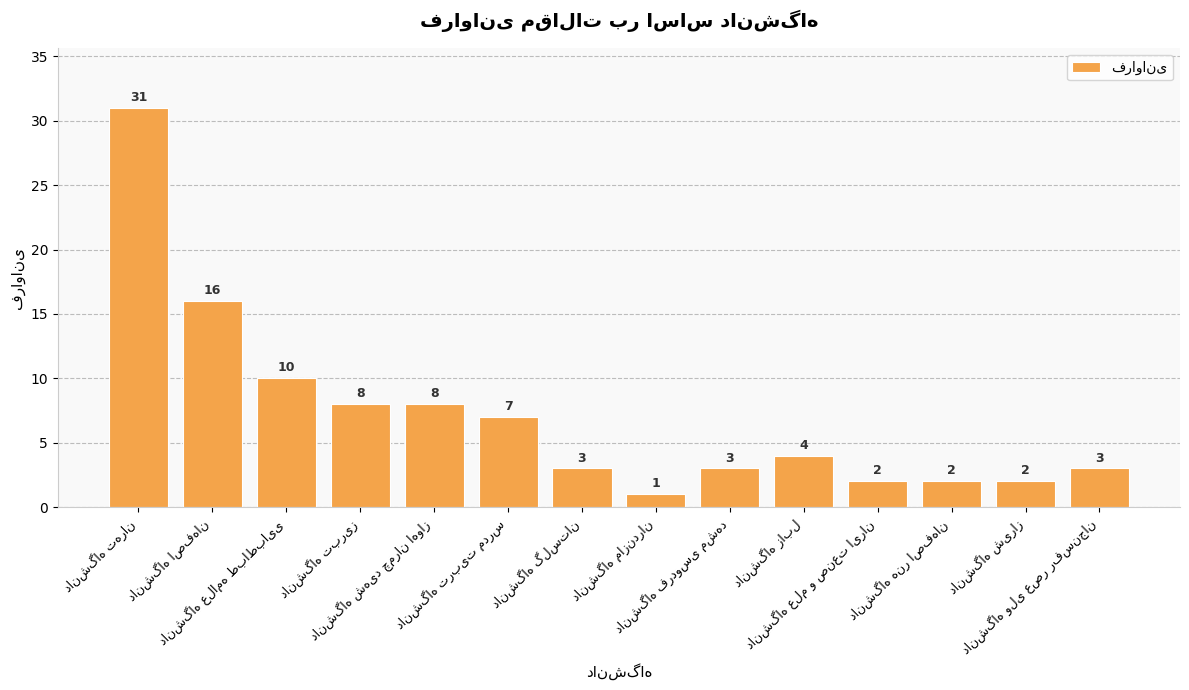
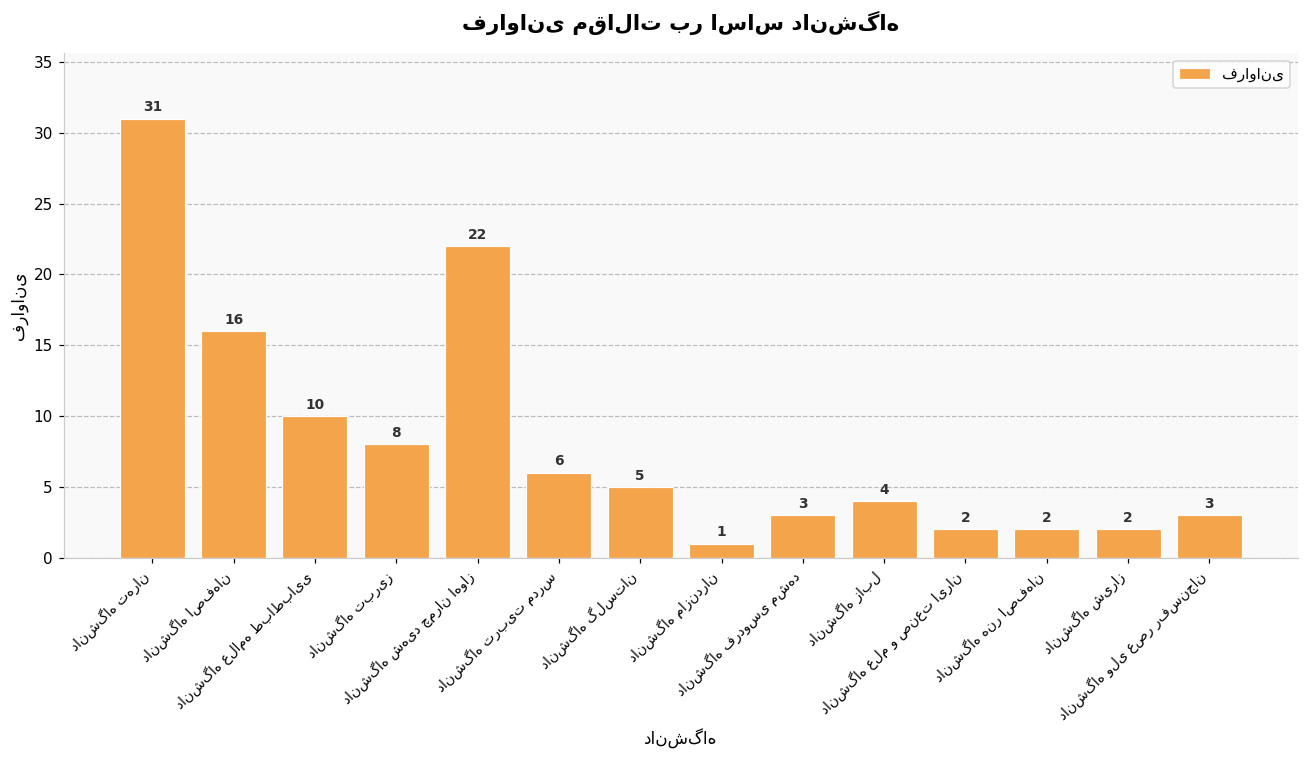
  {
    "دانشگاه تهران": 31,
    "دانشگاه اصفهان": 16,
    "دانشگاه علامه طباطبایی": 10,
    "دانشگاه تبریز": 8,
-   "دانشگاه شهید چمران اهواز": 8,
-   "دانشگاه تربیت مدرس": 7,
-   "دانشگاه گلستان": 3,
+   "دانشگاه شهید چمران اهواز": 22,
+   "دانشگاه تربیت مدرس": 6,
+   "دانشگاه گلستان": 5,
    "دانشگاه مازندران": 1,
    "دانشگاه فردوسی مشهد": 3,
    "دانشگاه زابل": 4,
    "دانشگاه علم و صنعت ایران": 2,
    "دانشگاه هنر اصفهان": 2,
    "دانشگاه شیراز": 2,
    "دانشگاه ولی عصر رفسنجان": 3
  }
